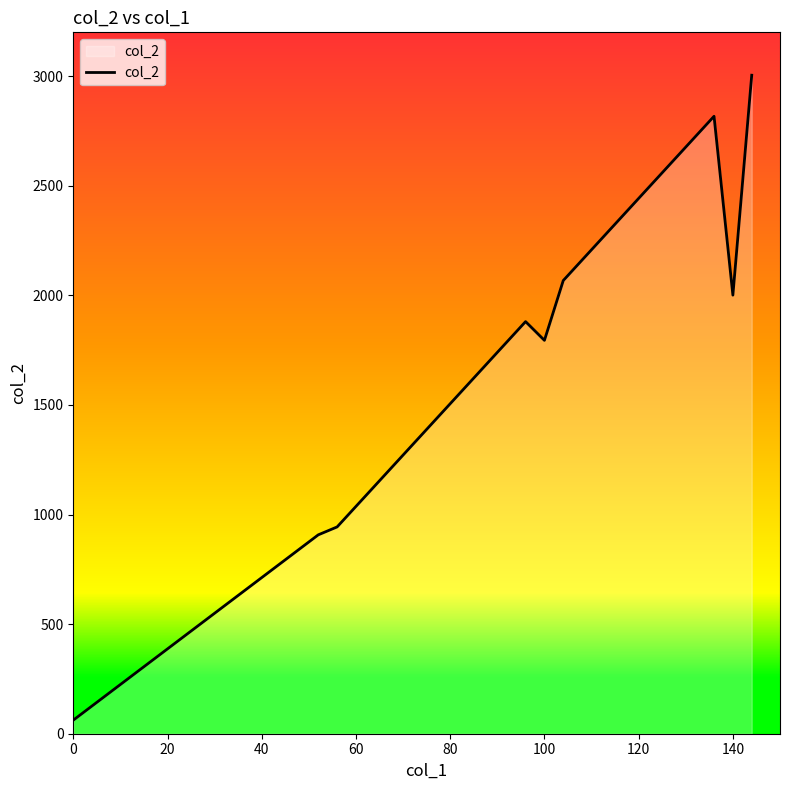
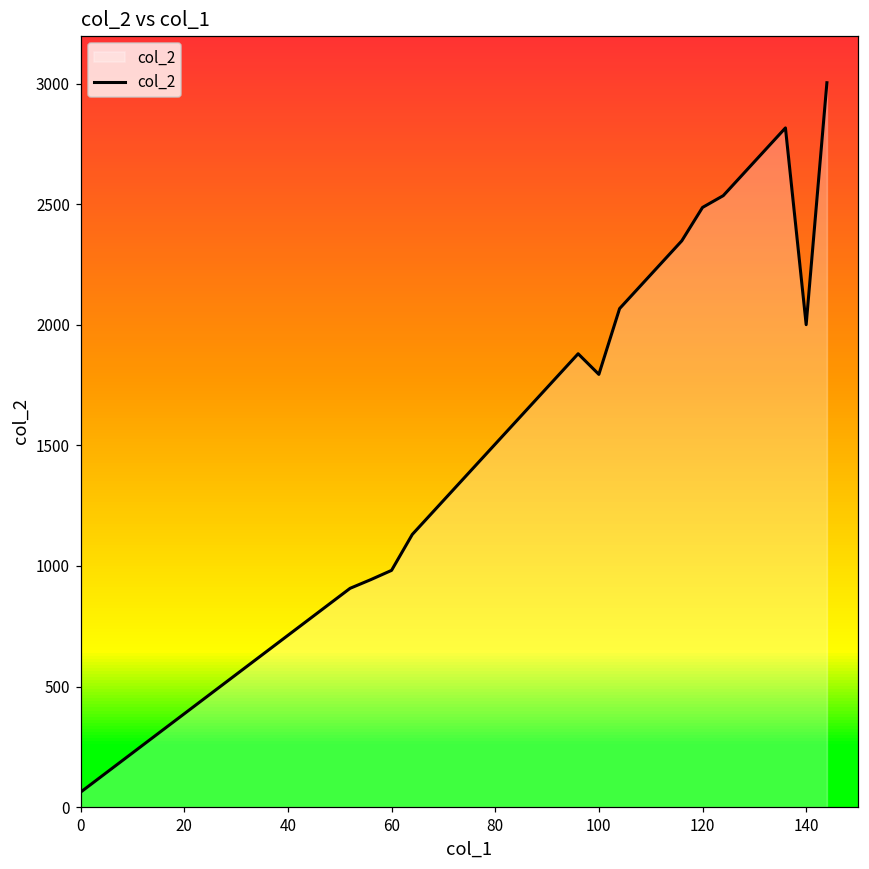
  {
    "0": 60,
-   "60": 1040,
+   "60": 980,
    "80": 1510,
    "100": 1790,
-   "120": 2440,
+   "120": 2490,
    "140": 2000
  }
